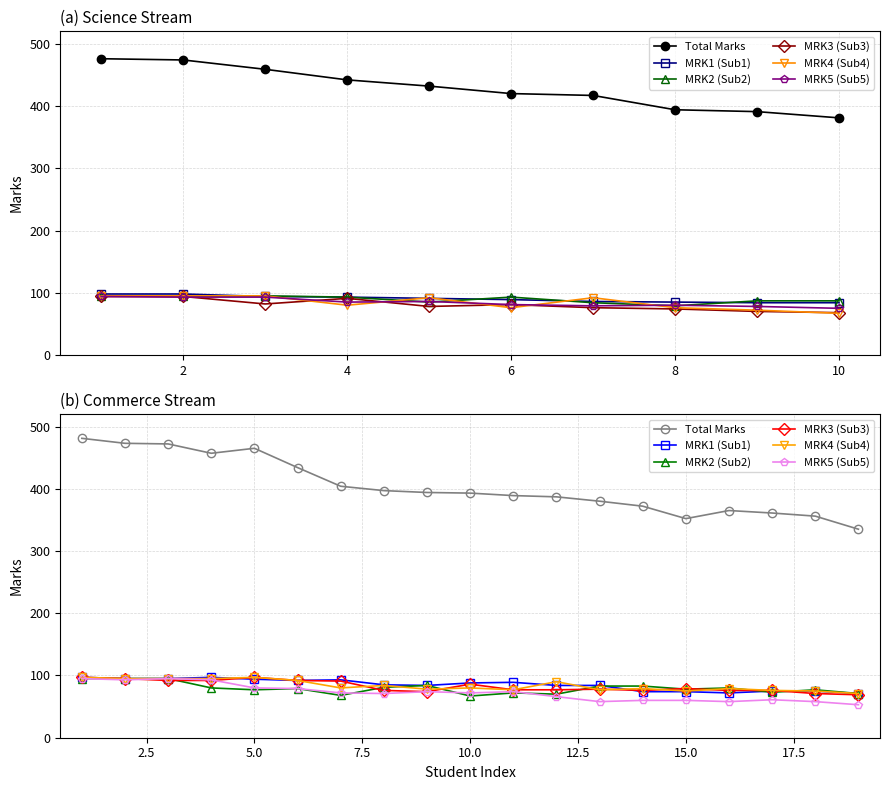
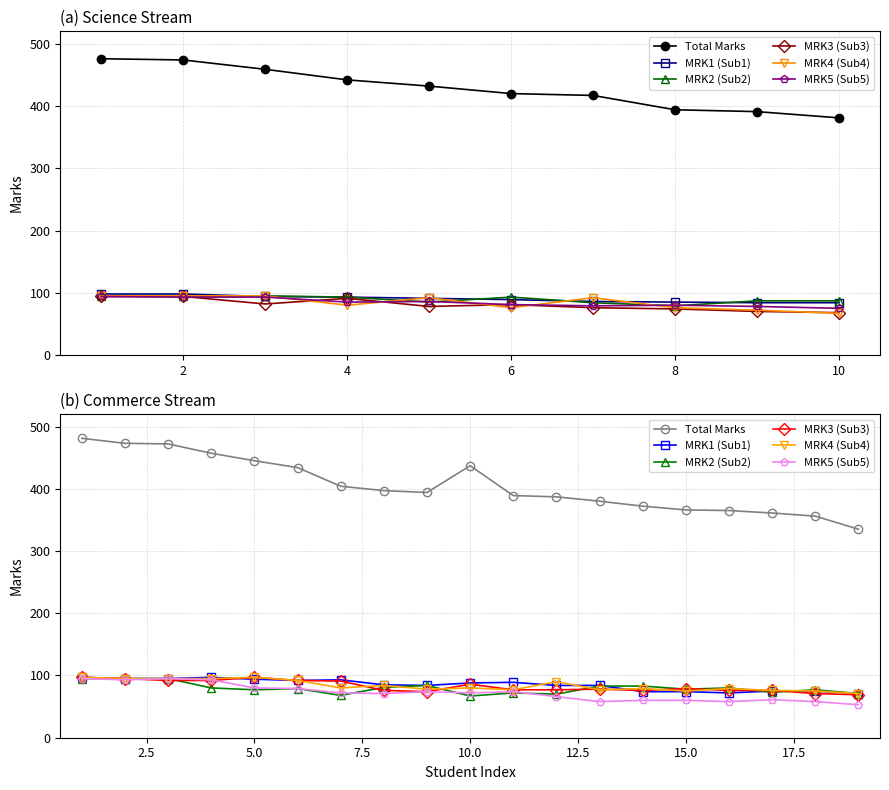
  {
    "(a) Science Stream": {
      "MRK4 (Sub4)": {
        "4": 80,
        "6": 80
      }
    },
    "(b) Commerce Stream": {
      "Total Marks": {
-       "5.0": 470,
-       "10.0": 390,
-       "15.0": 350
+       "5.0": 450,
+       "10.0": 440,
+       "15.0": 370
      },
      "MRK2 (Sub2)": {
        "10.0": 70
      },
      "MRK4 (Sub4)": {
        "10.0": 80
      },
      "MRK5 (Sub5)": {
        "10.0": 70,
        "15.0": 60
      }
    }
  }
